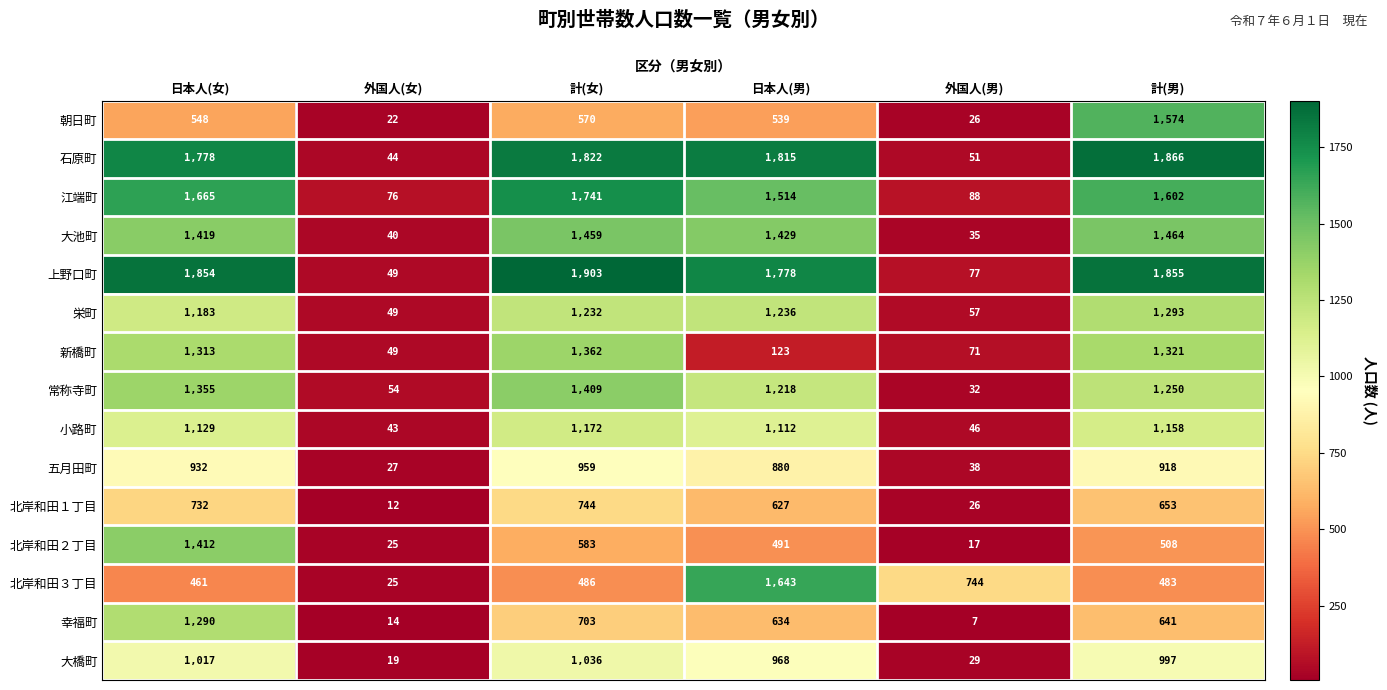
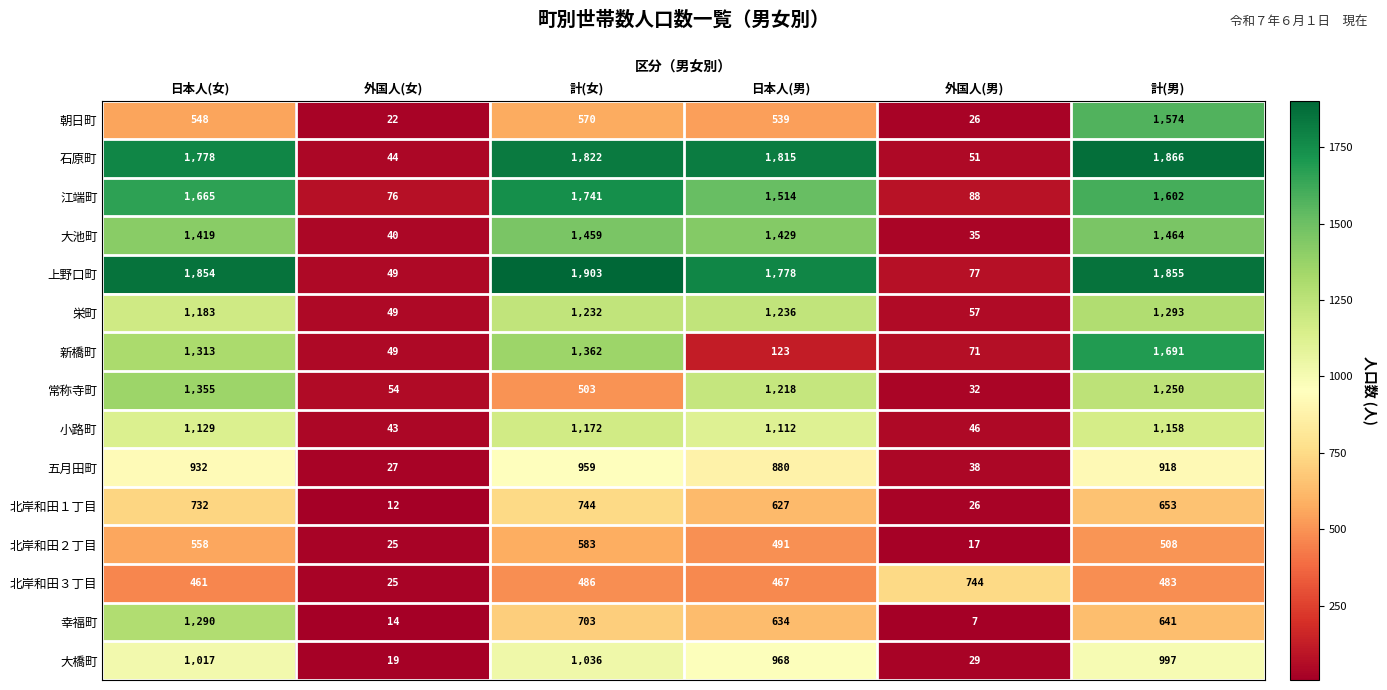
  {
    "朝日町": {
      "日本人(女)": "548",
      "外国人(女)": "22",
      "計(女)": "570",
      "日本人(男)": "539",
      "外国人(男)": "26",
      "計(男)": "1,574"
    },
    "石原町": {
      "日本人(女)": "1,778",
      "外国人(女)": "44",
      "計(女)": "1,822",
      "日本人(男)": "1,815",
      "外国人(男)": "51",
      "計(男)": "1,866"
    },
    "江端町": {
      "日本人(女)": "1,665",
      "外国人(女)": "76",
      "計(女)": "1,741",
      "日本人(男)": "1,514",
      "外国人(男)": "88",
      "計(男)": "1,602"
    },
    "大池町": {
      "日本人(女)": "1,419",
      "外国人(女)": "40",
      "計(女)": "1,459",
      "日本人(男)": "1,429",
      "外国人(男)": "35",
      "計(男)": "1,464"
    },
    "上野口町": {
      "日本人(女)": "1,854",
      "外国人(女)": "49",
      "計(女)": "1,903",
      "日本人(男)": "1,778",
      "外国人(男)": "77",
      "計(男)": "1,855"
    },
    "栄町": {
      "日本人(女)": "1,183",
      "外国人(女)": "49",
      "計(女)": "1,232",
      "日本人(男)": "1,236",
      "外国人(男)": "57",
      "計(男)": "1,293"
    },
    "新橋町": {
      "日本人(女)": "1,313",
      "外国人(女)": "49",
      "計(女)": "1,362",
      "日本人(男)": "123",
      "外国人(男)": "71",
-     "計(男)": "1,321"
+     "計(男)": "1,691"
    },
    "常称寺町": {
      "日本人(女)": "1,355",
      "外国人(女)": "54",
-     "計(女)": "1,409",
+     "計(女)": "503",
      "日本人(男)": "1,218",
      "外国人(男)": "32",
      "計(男)": "1,250"
    },
    "小路町": {
      "日本人(女)": "1,129",
      "外国人(女)": "43",
      "計(女)": "1,172",
      "日本人(男)": "1,112",
      "外国人(男)": "46",
      "計(男)": "1,158"
    },
    "五月田町": {
      "日本人(女)": "932",
      "外国人(女)": "27",
      "計(女)": "959",
      "日本人(男)": "880",
      "外国人(男)": "38",
      "計(男)": "918"
    },
    "北岸和田１丁目": {
      "日本人(女)": "732",
      "外国人(女)": "12",
      "計(女)": "744",
      "日本人(男)": "627",
      "外国人(男)": "26",
      "計(男)": "653"
    },
    "北岸和田２丁目": {
-     "日本人(女)": "1,412",
+     "日本人(女)": "558",
      "外国人(女)": "25",
      "計(女)": "583",
      "日本人(男)": "491",
      "外国人(男)": "17",
      "計(男)": "508"
    },
    "北岸和田３丁目": {
      "日本人(女)": "461",
      "外国人(女)": "25",
      "計(女)": "486",
-     "日本人(男)": "1,643",
+     "日本人(男)": "467",
      "外国人(男)": "744",
      "計(男)": "483"
    },
    "幸福町": {
      "日本人(女)": "1,290",
      "外国人(女)": "14",
      "計(女)": "703",
      "日本人(男)": "634",
      "外国人(男)": "7",
      "計(男)": "641"
    },
    "大橋町": {
      "日本人(女)": "1,017",
      "外国人(女)": "19",
      "計(女)": "1,036",
      "日本人(男)": "968",
      "外国人(男)": "29",
      "計(男)": "997"
    }
  }
